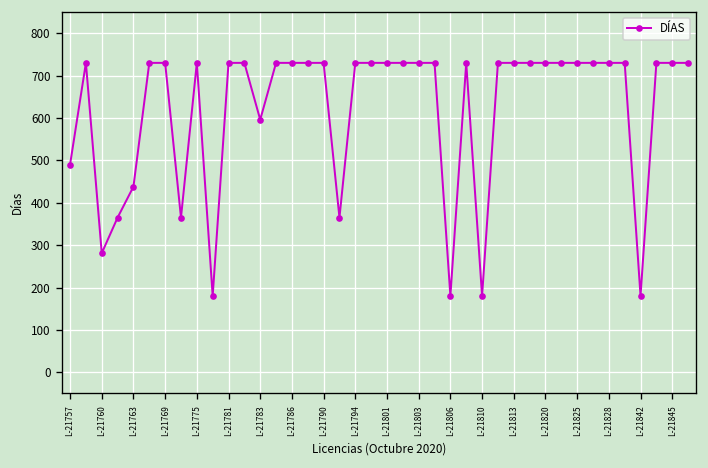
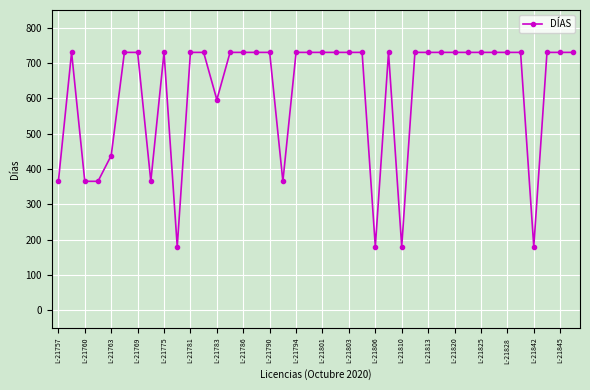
  {
-   "L-21757": 490,
-   "L-21760": 280,
+   "L-21757": 370,
+   "L-21760": 370,
    "L-21763": 440,
    "L-21769": 730,
    "L-21775": 730,
    "L-21781": 730,
    "L-21783": 600,
    "L-21786": 730,
    "L-21790": 730,
    "L-21794": 730,
    "L-21801": 730,
    "L-21803": 730,
    "L-21806": 180,
    "L-21810": 180,
    "L-21813": 730,
    "L-21820": 730,
    "L-21825": 730,
    "L-21828": 730,
    "L-21842": 180,
    "L-21845": 730
  }
